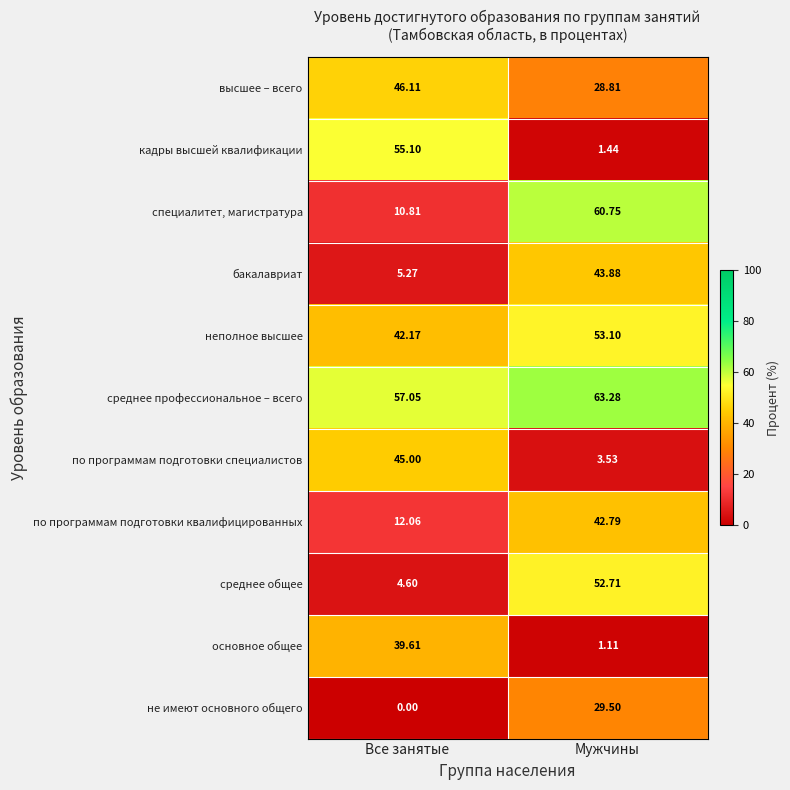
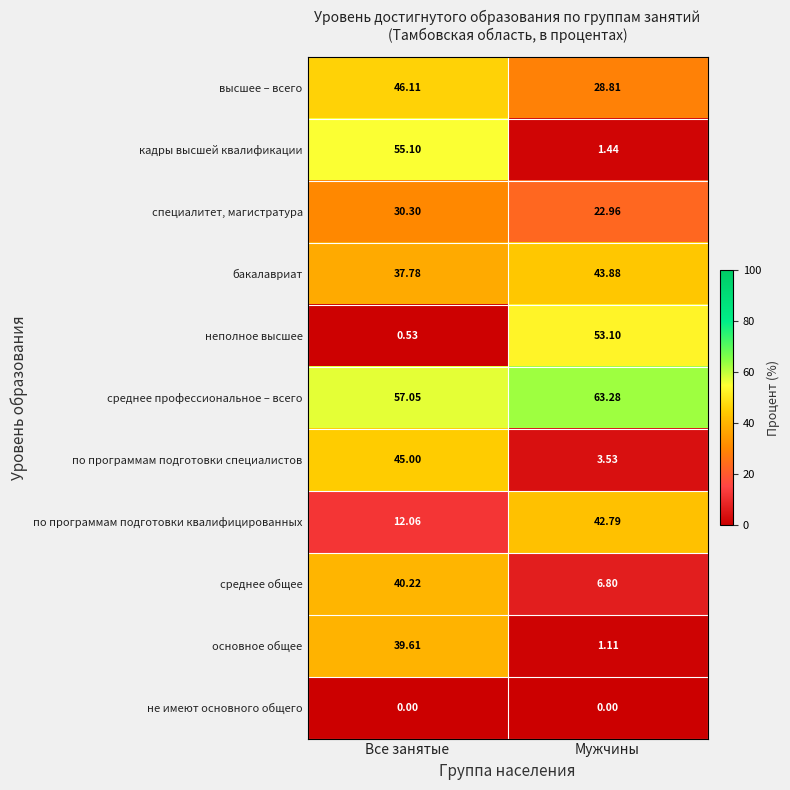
  {
    "высшее – всего": {
      "Все занятые": 46.11,
      "Мужчины": 28.81
    },
    "кадры высшей квалификации": {
      "Все занятые": 55.10,
      "Мужчины": 1.44
    },
    "специалитет, магистратура": {
-     "Все занятые": 10.81,
-     "Мужчины": 60.75
+     "Все занятые": 30.30,
+     "Мужчины": 22.96
    },
    "бакалавриат": {
-     "Все занятые": 5.27,
+     "Все занятые": 37.78,
      "Мужчины": 43.88
    },
    "неполное высшее": {
-     "Все занятые": 42.17,
+     "Все занятые": 0.53,
      "Мужчины": 53.10
    },
    "среднее профессиональное – всего": {
      "Все занятые": 57.05,
      "Мужчины": 63.28
    },
    "по программам подготовки специалистов": {
      "Все занятые": 45.00,
      "Мужчины": 3.53
    },
    "по программам подготовки квалифицированных": {
      "Все занятые": 12.06,
      "Мужчины": 42.79
    },
    "среднее общее": {
-     "Все занятые": 4.60,
-     "Мужчины": 52.71
+     "Все занятые": 40.22,
+     "Мужчины": 6.80
    },
    "основное общее": {
      "Все занятые": 39.61,
      "Мужчины": 1.11
    },
    "не имеют основного общего": {
      "Все занятые": 0.00,
-     "Мужчины": 29.50
+     "Мужчины": 0.00
    }
  }
